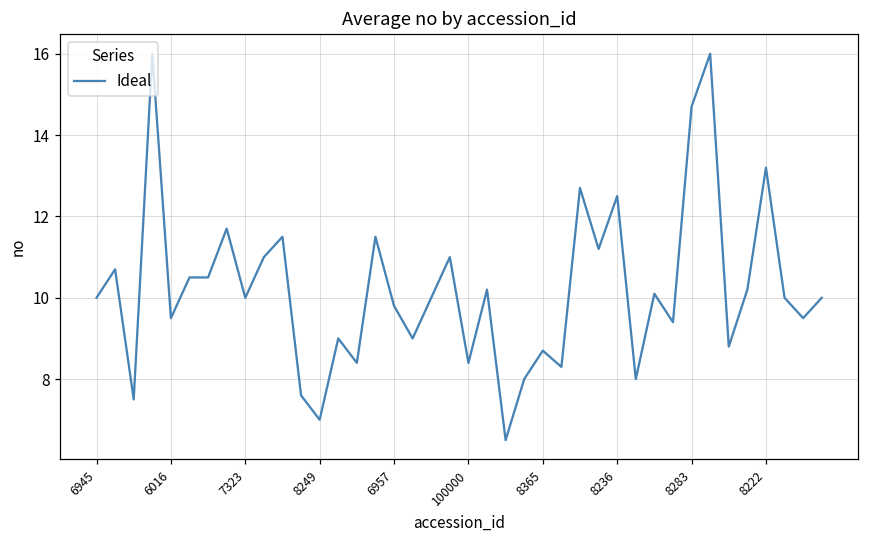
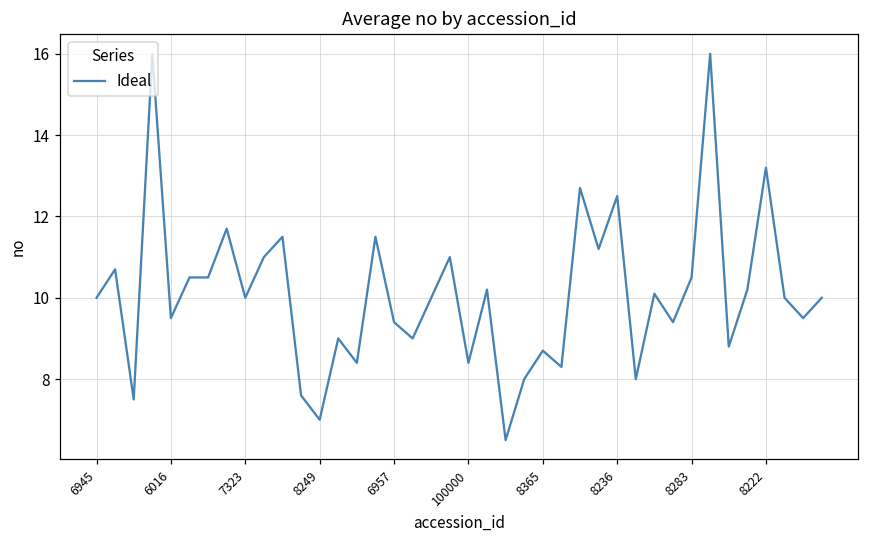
  {
    "6945": 10.0,
    "6016": 9.5,
    "7323": 10.0,
    "8249": 7.0,
-   "6957": 9.8,
+   "6957": 9.4,
    "100000": 8.4,
    "8365": 8.7,
    "8236": 12.5,
-   "8283": 14.7,
+   "8283": 10.5,
    "8222": 13.2
  }
